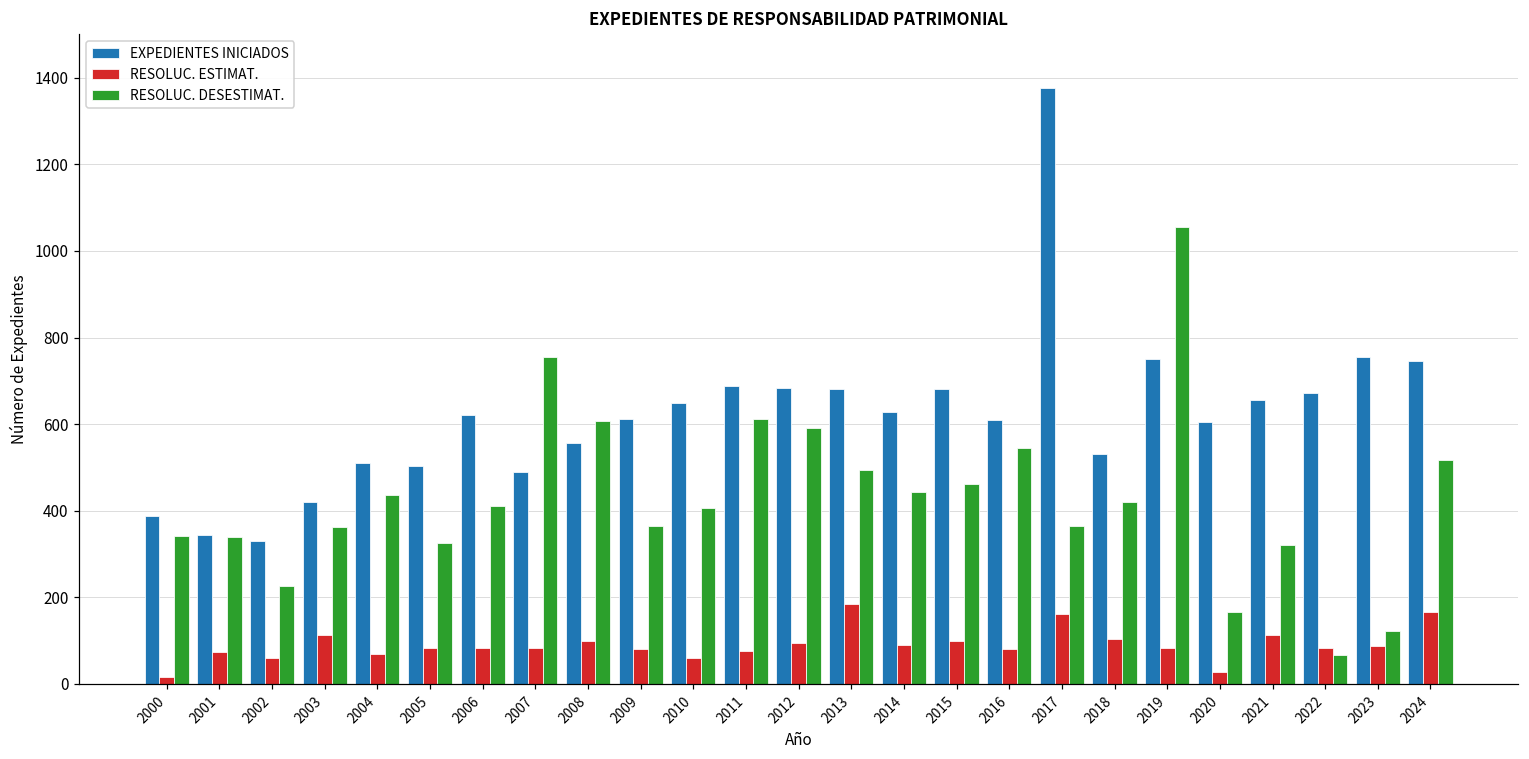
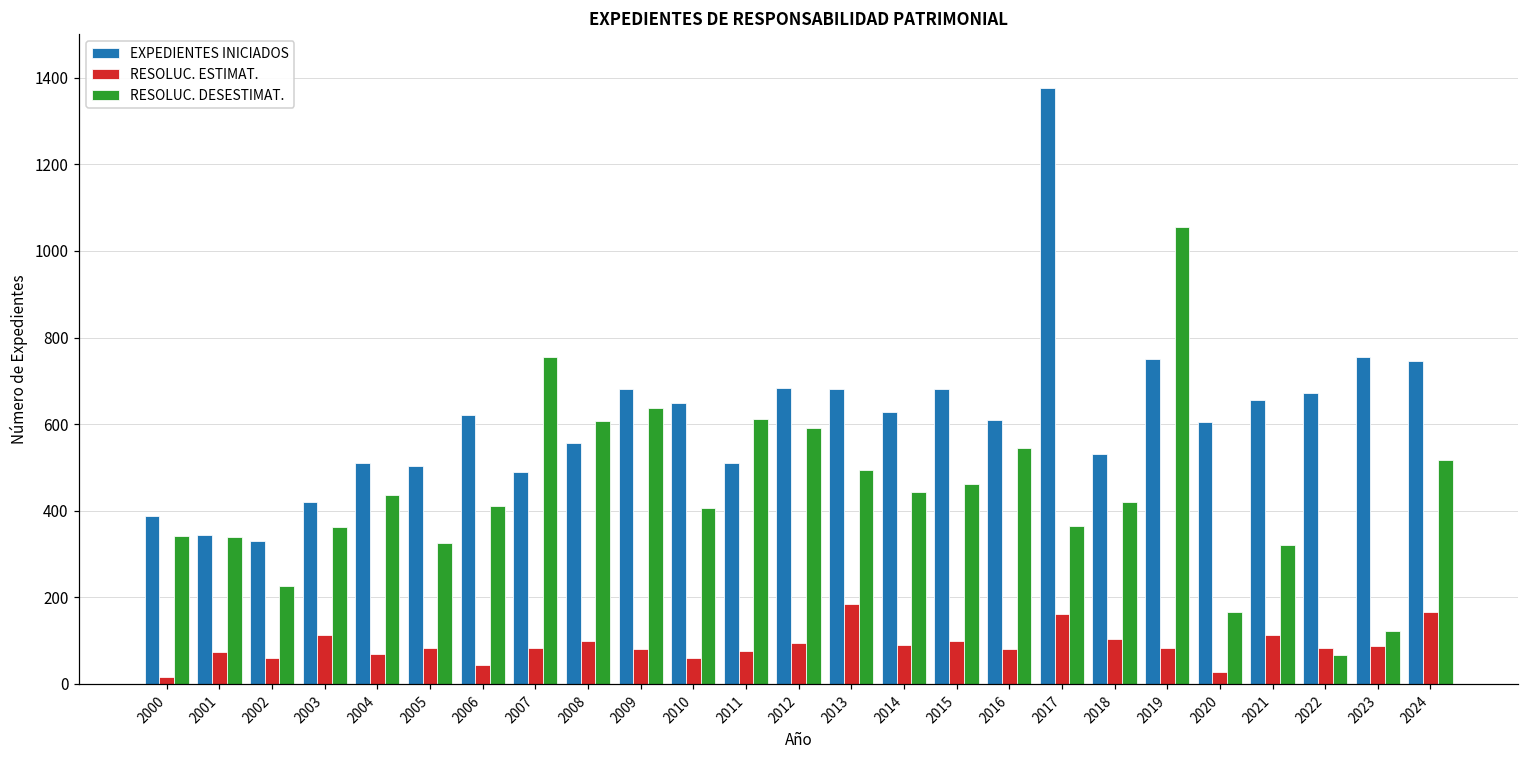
  {
    "EXPEDIENTES INICIADOS": {
      "2000": 390,
      "2001": 340,
      "2002": 330,
      "2003": 420,
      "2004": 510,
      "2005": 500,
      "2006": 620,
      "2007": 490,
      "2008": 560,
-     "2009": 610,
+     "2009": 680,
      "2010": 650,
-     "2011": 690,
+     "2011": 510,
      "2012": 680,
      "2013": 680,
      "2014": 630,
      "2015": 680,
      "2016": 610,
      "2017": 1380,
      "2018": 530,
      "2019": 750,
      "2020": 610,
      "2021": 660,
      "2022": 670,
      "2023": 760,
      "2024": 750
    },
    "RESOLUC. ESTIMAT.": {
      "2000": 20,
      "2001": 70,
      "2002": 60,
      "2003": 110,
      "2004": 70,
      "2005": 80,
-     "2006": 80,
+     "2006": 40,
      "2007": 80,
      "2008": 100,
      "2009": 80,
      "2010": 60,
      "2011": 80,
      "2012": 100,
      "2013": 180,
      "2014": 90,
      "2015": 100,
      "2016": 80,
      "2017": 160,
      "2018": 100,
      "2019": 80,
      "2020": 30,
      "2021": 110,
      "2022": 80,
      "2023": 90,
      "2024": 170
    },
    "RESOLUC. DESESTIMAT.": {
      "2000": 340,
      "2001": 340,
      "2002": 230,
      "2003": 360,
      "2004": 440,
      "2005": 330,
      "2006": 410,
      "2007": 760,
      "2008": 610,
-     "2009": 360,
+     "2009": 640,
      "2010": 410,
      "2011": 610,
      "2012": 590,
      "2013": 500,
      "2014": 440,
      "2015": 460,
      "2016": 550,
      "2017": 360,
      "2018": 420,
      "2019": 1060,
      "2020": 170,
      "2021": 320,
      "2022": 70,
      "2023": 120,
      "2024": 520
    }
  }
